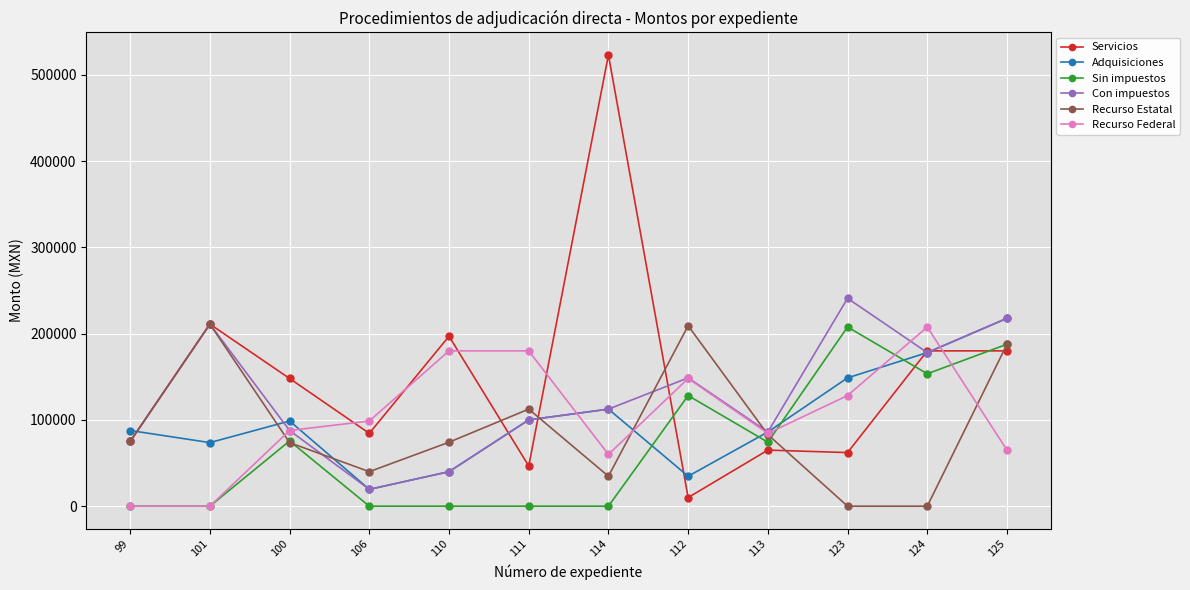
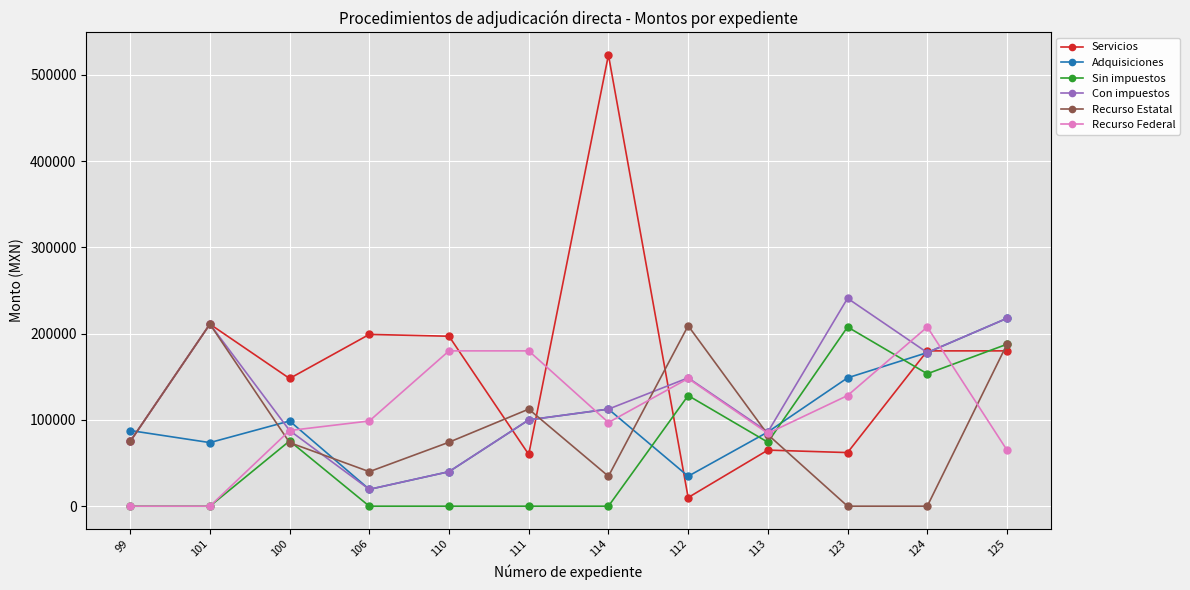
  {
    "Servicios": {
      "100": 150000,
-     "106": 80000,
+     "106": 200000,
      "110": 200000,
-     "111": 50000,
+     "111": 60000,
      "114": 520000,
      "112": 10000,
      "113": 70000,
      "123": 60000,
      "125": 180000
    },
    "Adquisiciones": {
      "99": 90000,
      "101": 70000,
      "100": 100000,
      "112": 30000,
      "123": 150000
    },
    "Sin impuestos": {
      "106": 0,
      "110": 0,
      "111": 0,
      "114": 0,
      "112": 130000,
      "113": 70000,
      "123": 210000,
      "124": 150000
    },
    "Con impuestos": {
      "123": 240000
    },
    "Recurso Estatal": {
      "106": 40000,
      "110": 70000,
      "111": 110000,
      "114": 30000,
      "112": 210000,
      "123": 0,
      "124": 0
    },
    "Recurso Federal": {
      "106": 100000,
      "110": 180000,
      "111": 180000,
-     "114": 60000,
+     "114": 100000,
      "123": 130000,
      "124": 210000,
      "125": 70000
    }
  }
